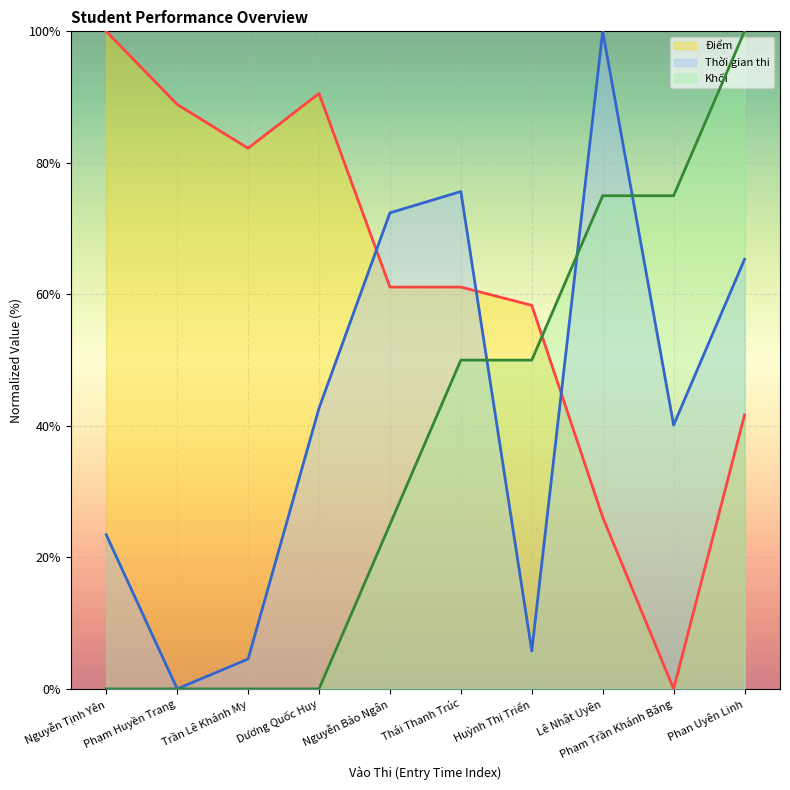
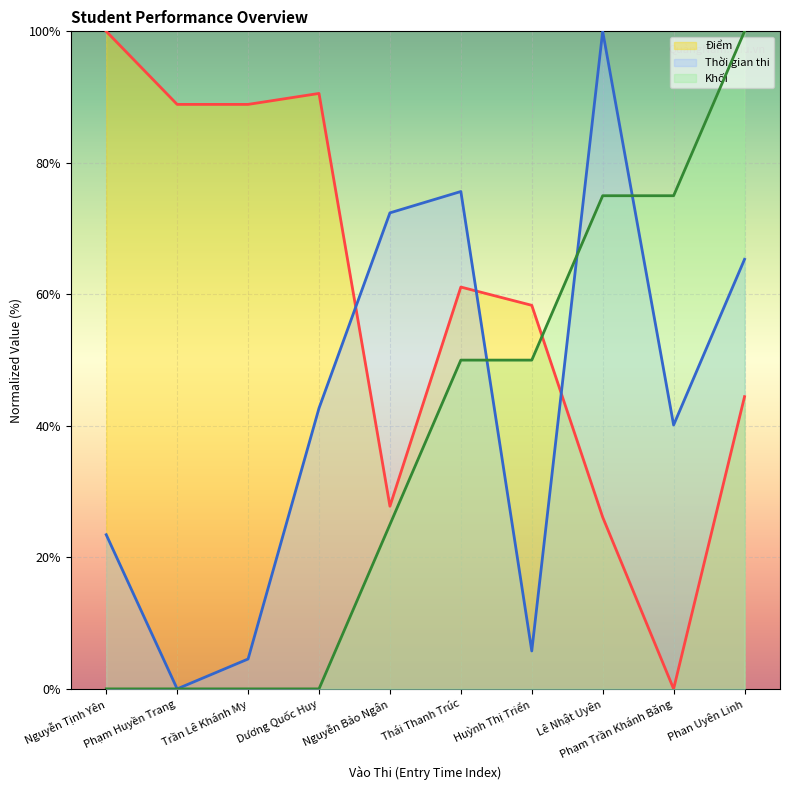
  {
    "Điểm": {
      "Nguyễn Tịnh Yên": "100%",
      "Phạm Huyền Trang": "89%",
-     "Trần Lê Khánh My": "82%",
+     "Trần Lê Khánh My": "89%",
      "Dương Quốc Huy": "91%",
-     "Nguyễn Bảo Ngân": "61%",
+     "Nguyễn Bảo Ngân": "28%",
      "Thái Thanh Trúc": "61%",
      "Huỳnh Thị Triển": "58%",
      "Lê Nhật Uyên": "26%",
      "Phạm Trần Khánh Băng": "0%",
-     "Phan Uyên Linh": "42%"
+     "Phan Uyên Linh": "44%"
    }
  }
